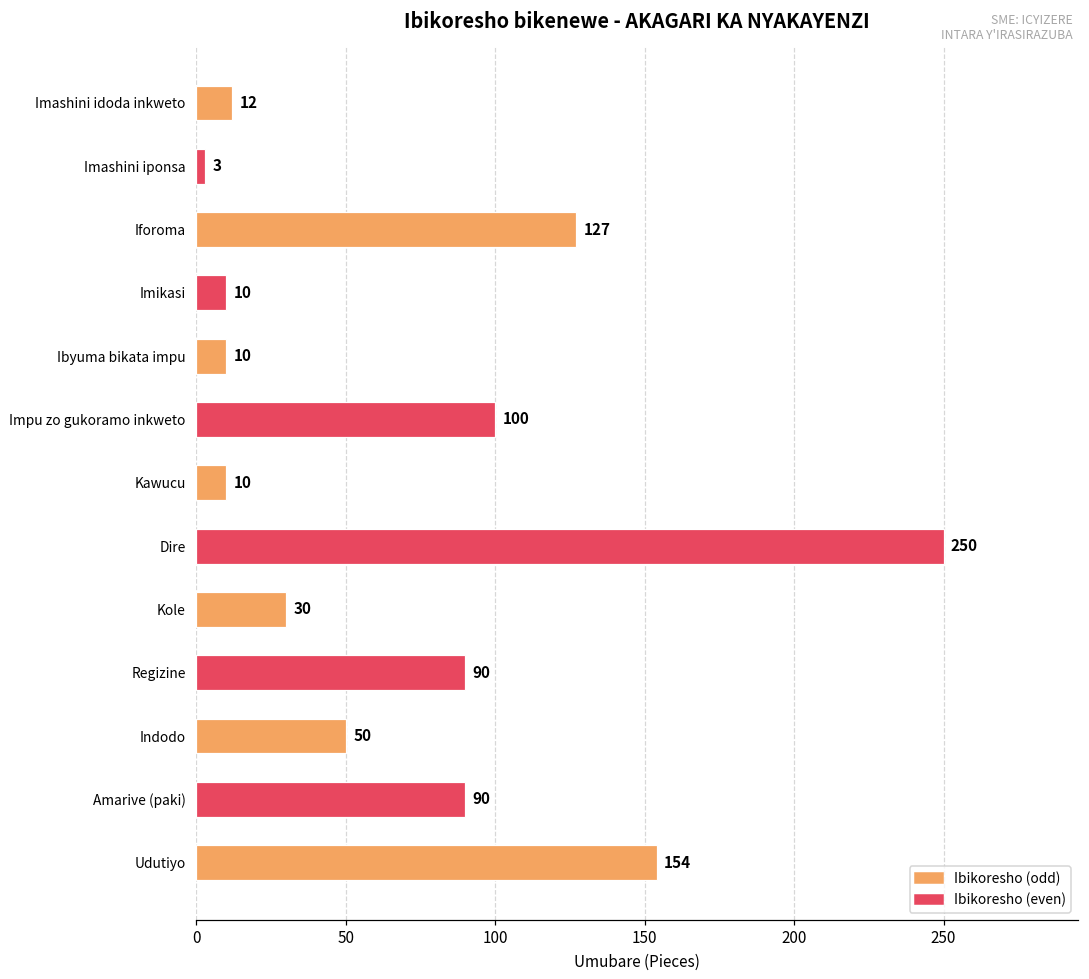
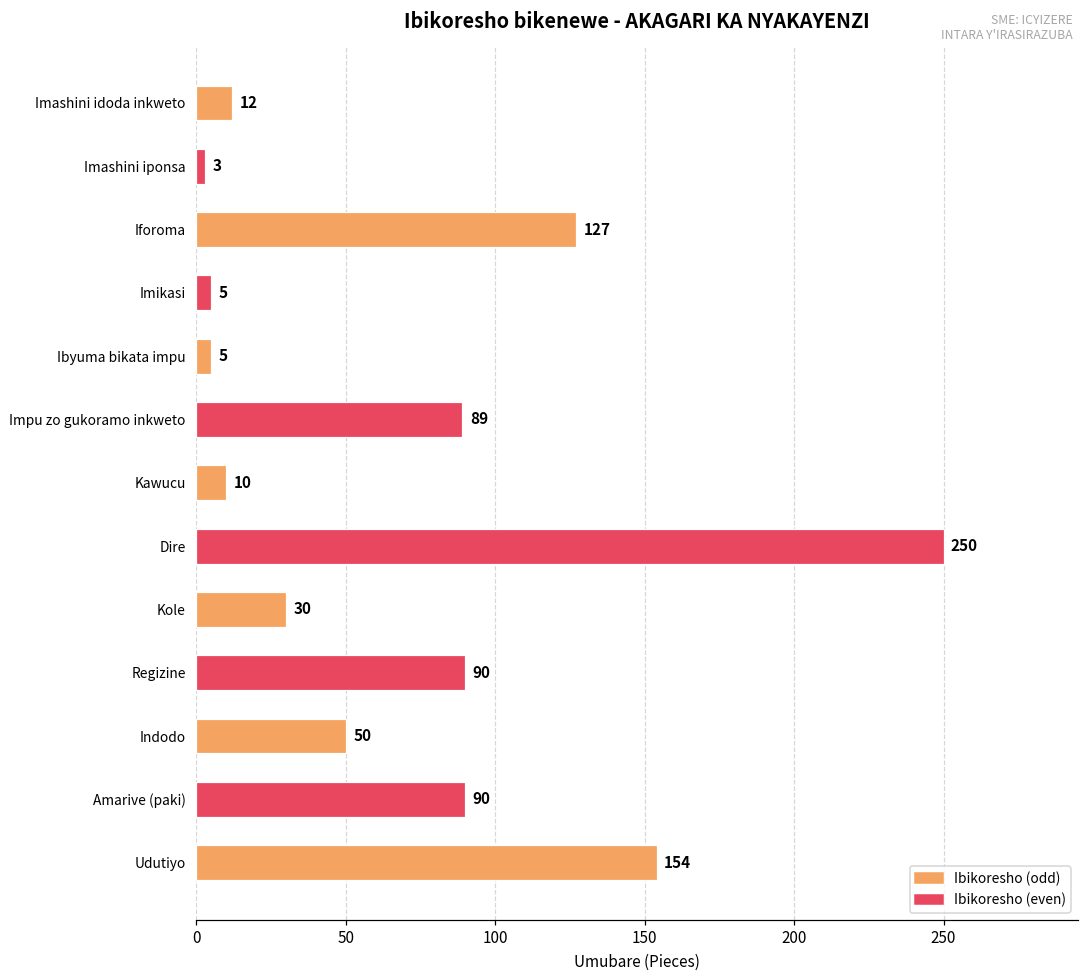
  {
    "Imashini idoda inkweto": 12,
    "Imashini iponsa": 3,
    "Iforoma": 127,
-   "Imikasi": 10,
-   "Ibyuma bikata impu": 10,
-   "Impu zo gukoramo inkweto": 100,
+   "Imikasi": 5,
+   "Ibyuma bikata impu": 5,
+   "Impu zo gukoramo inkweto": 89,
    "Kawucu": 10,
    "Dire": 250,
    "Kole": 30,
    "Regizine": 90,
    "Indodo": 50,
    "Amarive (paki)": 90,
    "Udutiyo": 154
  }
